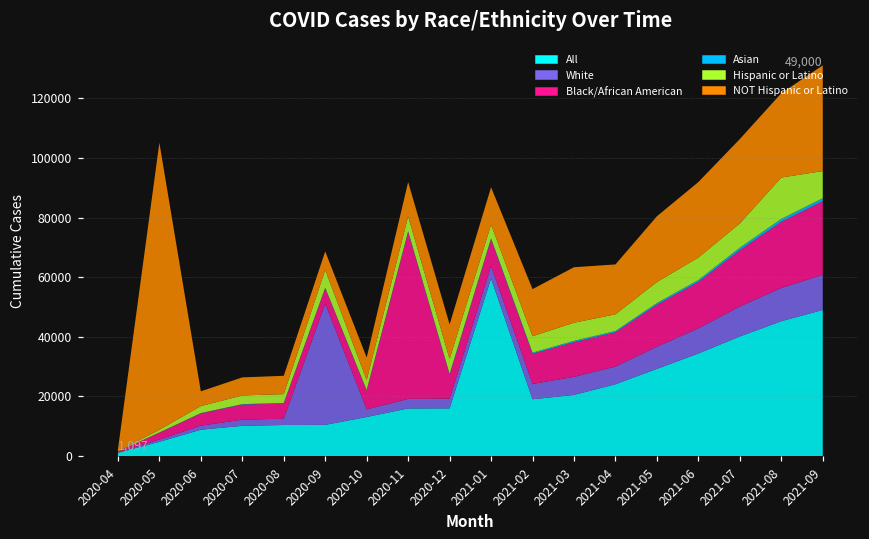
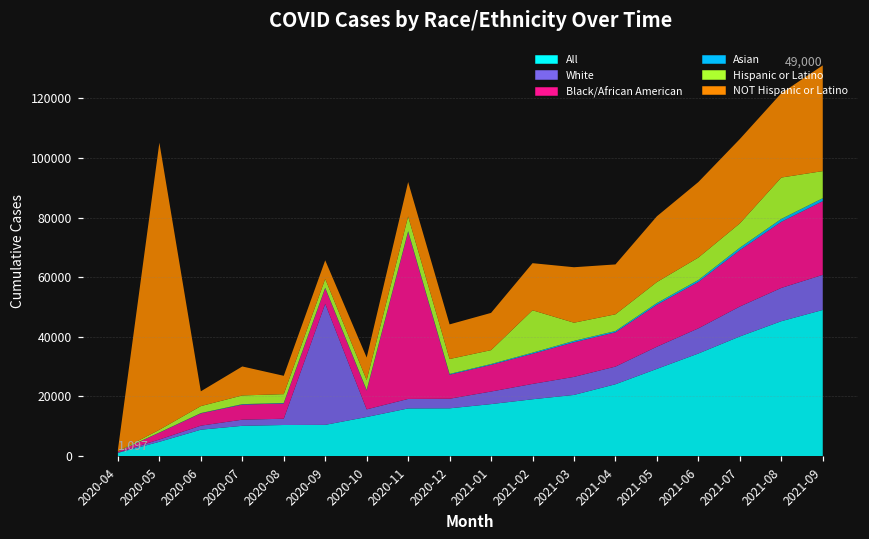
  {
    "All": {
      "2020-06": 9000,
      "2020-07": 10000,
      "2020-08": 10000,
      "2020-09": 10000,
      "2020-10": 13000,
      "2020-11": 16000,
      "2020-12": 16000,
-     "2021-01": 60000,
+     "2021-01": 17000,
      "2021-02": 19000,
      "2021-03": 21000,
      "2021-04": 24000,
      "2021-05": 29000,
      "2021-06": 34000,
      "2021-07": 40000,
      "2021-08": 45000,
      "2021-09": 49000
    },
    "White": {
      "2020-06": 1000,
      "2020-07": 2000,
      "2020-08": 2000,
      "2020-09": 41000,
      "2020-10": 3000,
      "2020-11": 3000,
      "2020-12": 3000,
      "2021-01": 4000,
      "2021-02": 5000,
      "2021-03": 6000,
      "2021-04": 6000,
      "2021-05": 7000,
      "2021-06": 8000,
      "2021-07": 10000,
      "2021-08": 11000,
      "2021-09": 12000
    },
    "Black/African American": {
      "2021-08": 22000,
      "2021-09": 25000
    },
    "Asian": {
      "2021-08": 1000,
      "2021-09": 1000
    },
    "Hispanic or Latino": {
      "2020-06": 2000,
      "2020-07": 3000,
      "2020-08": 3000,
-     "2020-09": 6000,
+     "2020-09": 3000,
      "2020-10": 3000,
      "2020-11": 5000,
      "2020-12": 5000,
      "2021-01": 5000,
-     "2021-02": 6000,
+     "2021-02": 14000,
      "2021-03": 6000,
      "2021-04": 6000,
      "2021-05": 7000,
      "2021-06": 8000,
      "2021-07": 8000,
      "2021-08": 14000,
      "2021-09": 9000
    },
    "NOT Hispanic or Latino": {
      "2020-05": 96000,
      "2020-06": 5000,
-     "2020-07": 6000,
+     "2020-07": 10000,
      "2020-08": 6000,
      "2020-09": 6000,
      "2020-10": 8000,
      "2020-11": 12000,
      "2020-12": 12000,
      "2021-01": 12000,
      "2021-02": 16000,
      "2021-03": 19000,
      "2021-04": 17000,
      "2021-05": 22000,
      "2021-06": 25000,
      "2021-07": 28000
    }
  }
